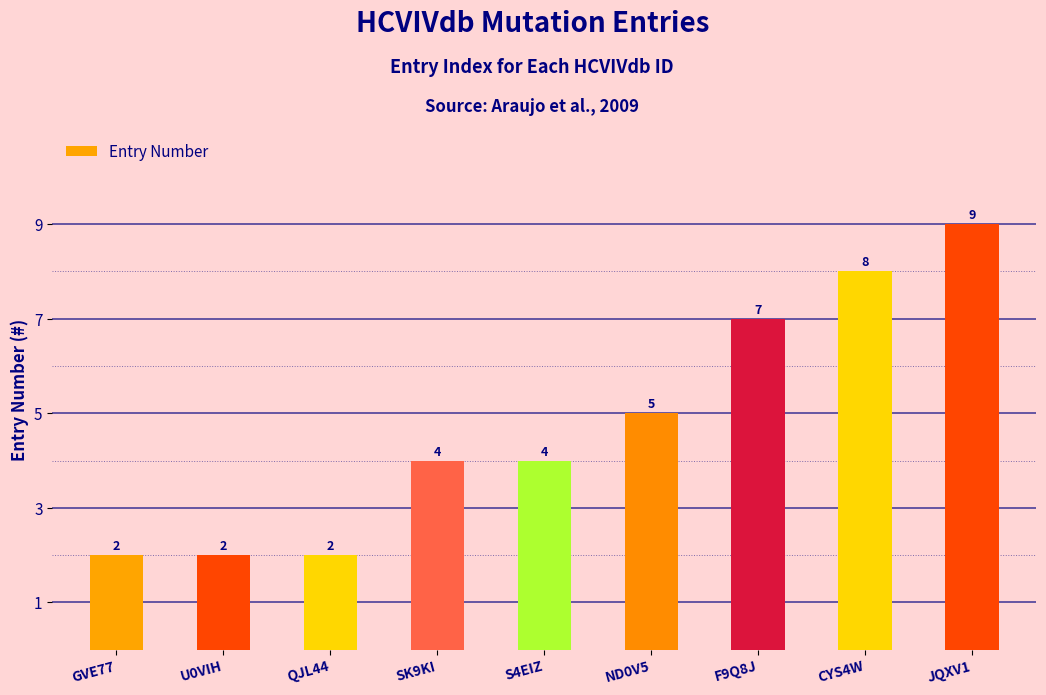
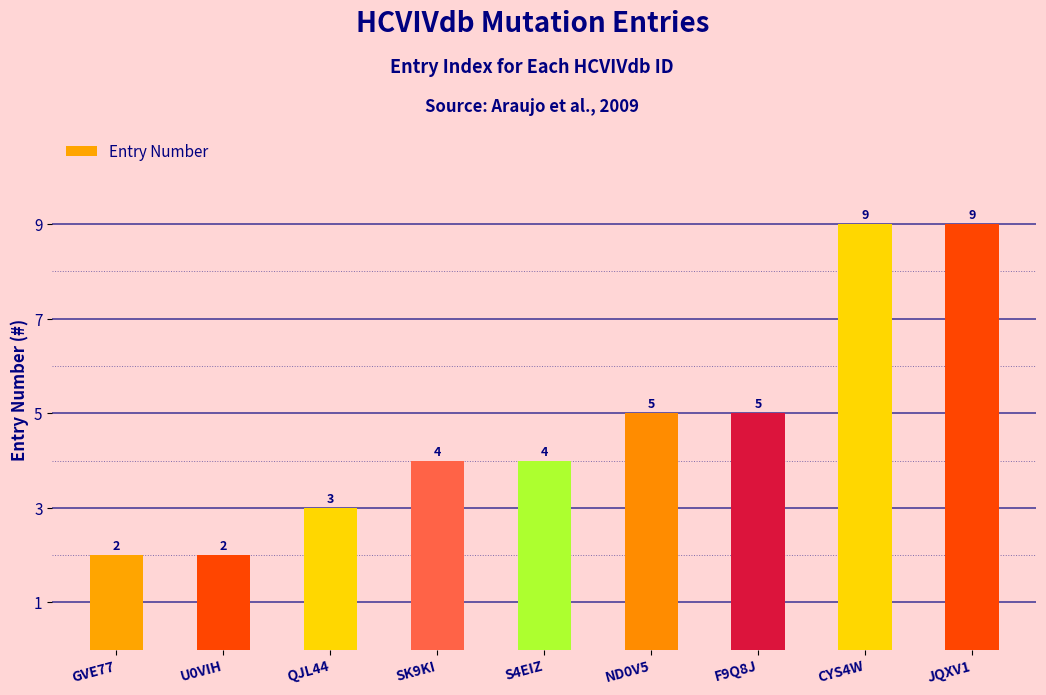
  {
    "GVE77": 2,
    "U0VIH": 2,
-   "QJL44": 2,
+   "QJL44": 3,
    "SK9KI": 4,
    "S4EIZ": 4,
    "ND0V5": 5,
-   "F9Q8J": 7,
-   "CYS4W": 8,
+   "F9Q8J": 5,
+   "CYS4W": 9,
    "JQXV1": 9
  }
